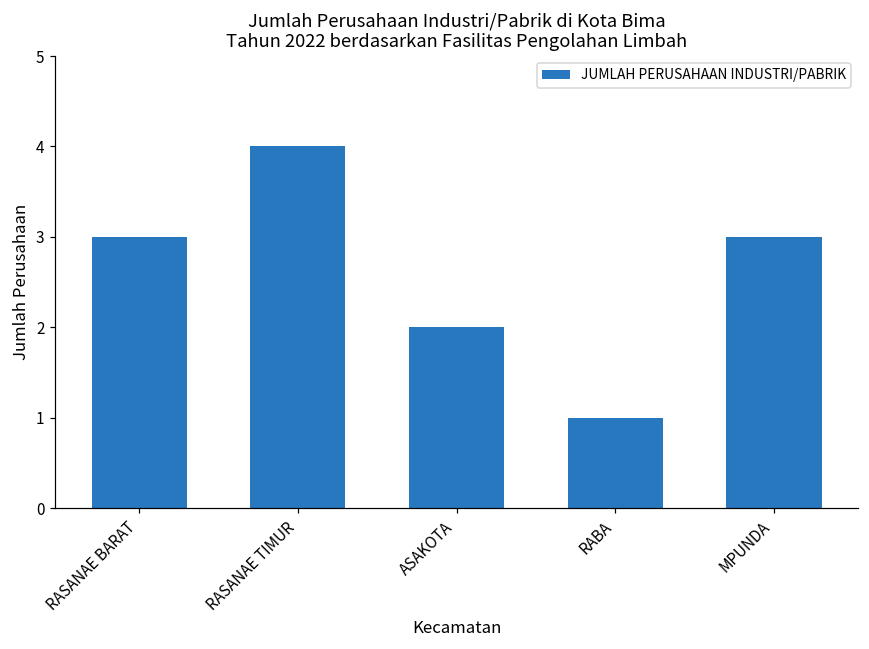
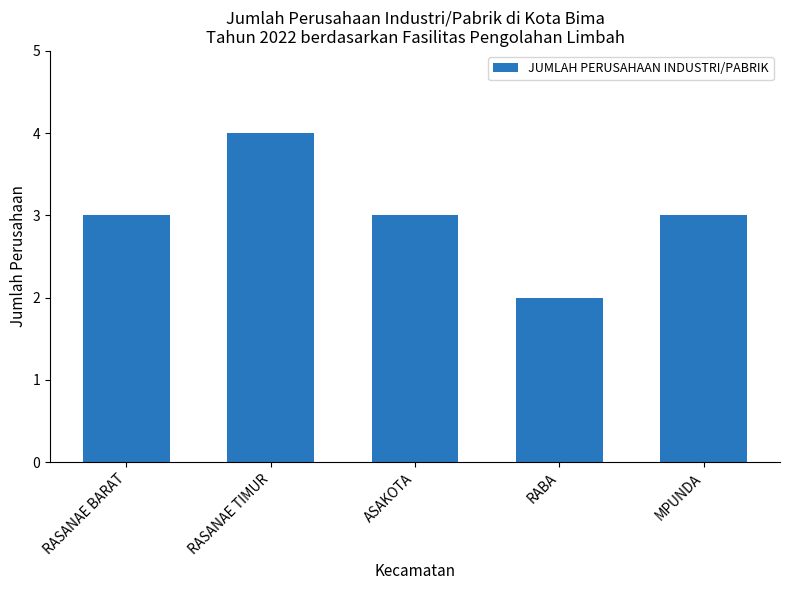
  {
    "RASANAE BARAT": 3,
    "RASANAE TIMUR": 4,
-   "ASAKOTA": 2,
-   "RABA": 1,
+   "ASAKOTA": 3,
+   "RABA": 2,
    "MPUNDA": 3
  }
